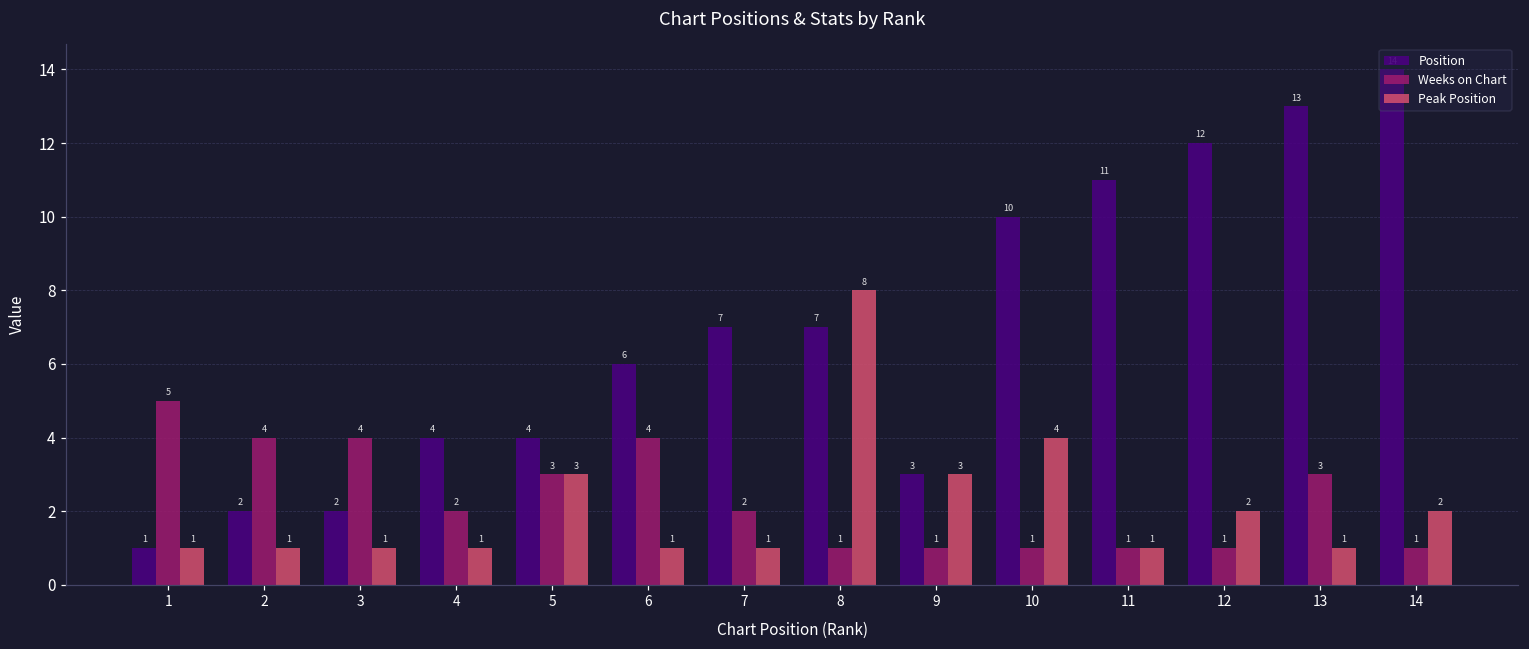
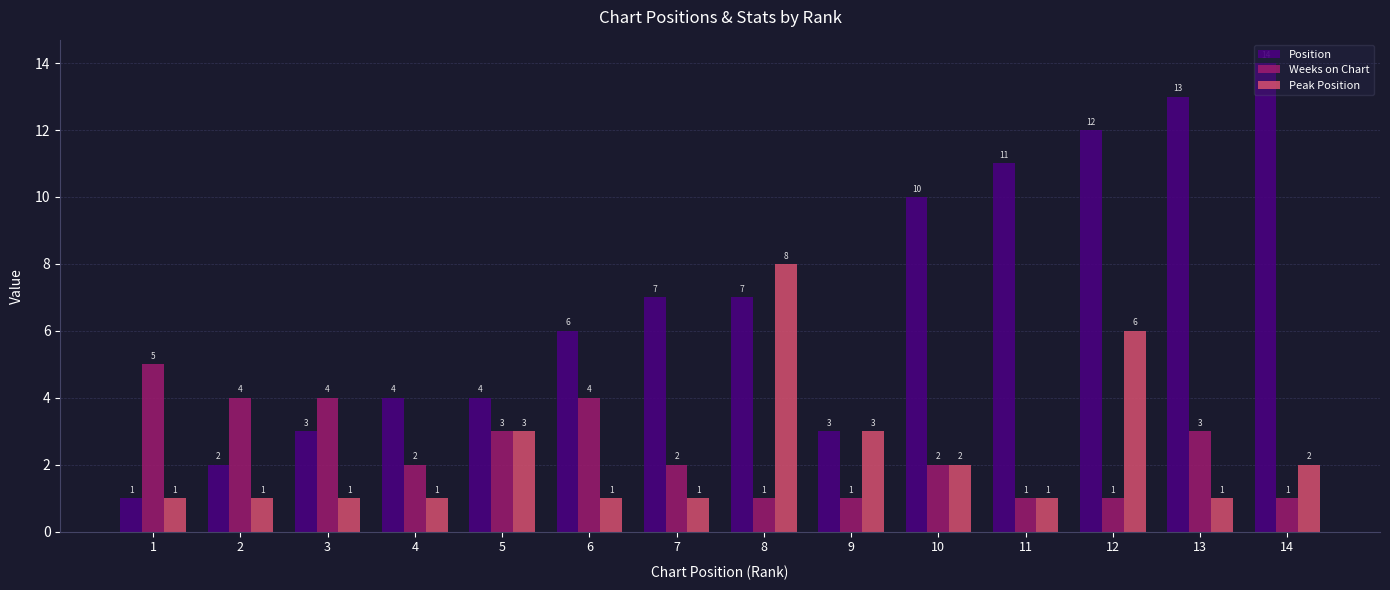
  {
    "Position": {
      "1": 1,
      "2": 2,
-     "3": 2,
+     "3": 3,
      "4": 4,
      "5": 4,
      "6": 6,
      "7": 7,
      "8": 7,
      "9": 3,
      "10": 10,
      "11": 11,
      "12": 12,
      "13": 13
    },
    "Weeks on Chart": {
      "1": 5,
      "2": 4,
      "3": 4,
      "4": 2,
      "5": 3,
      "6": 4,
      "7": 2,
      "8": 1,
      "9": 1,
-     "10": 1,
+     "10": 2,
      "11": 1,
      "12": 1,
      "13": 3,
      "14": 1
    },
    "Peak Position": {
      "1": 1,
      "2": 1,
      "3": 1,
      "4": 1,
      "5": 3,
      "6": 1,
      "7": 1,
      "8": 8,
      "9": 3,
-     "10": 4,
+     "10": 2,
      "11": 1,
-     "12": 2,
+     "12": 6,
      "13": 1,
      "14": 2
    }
  }
